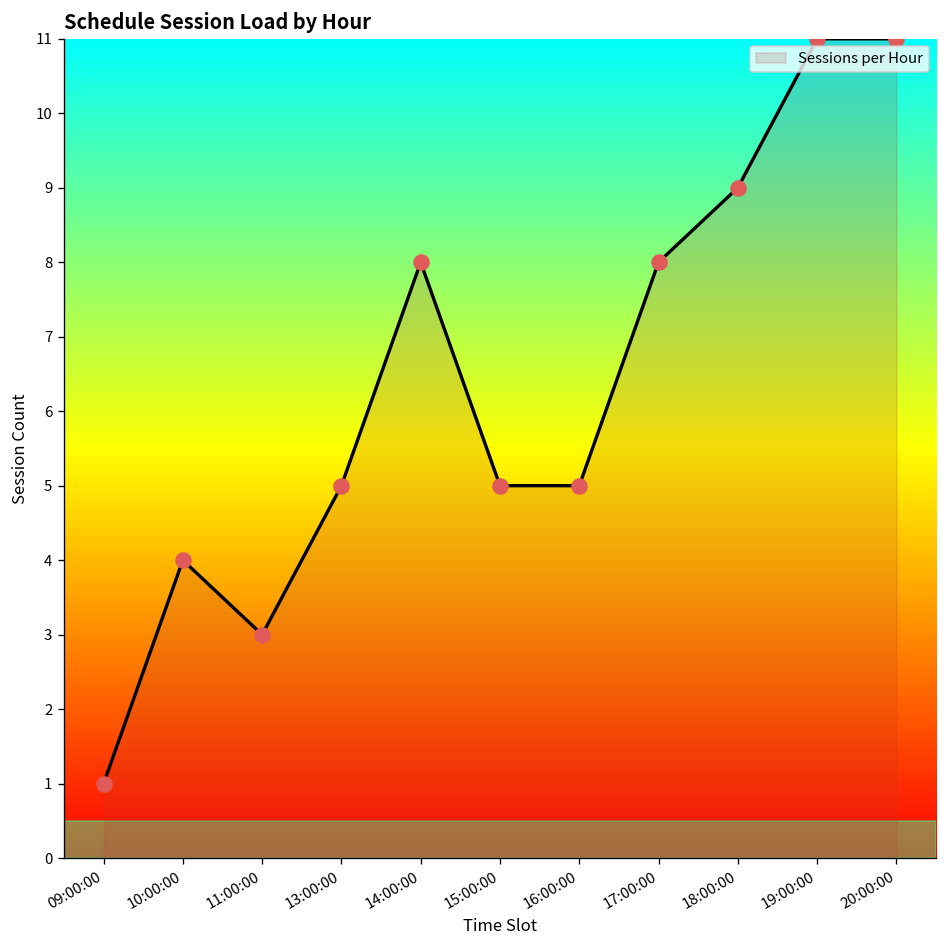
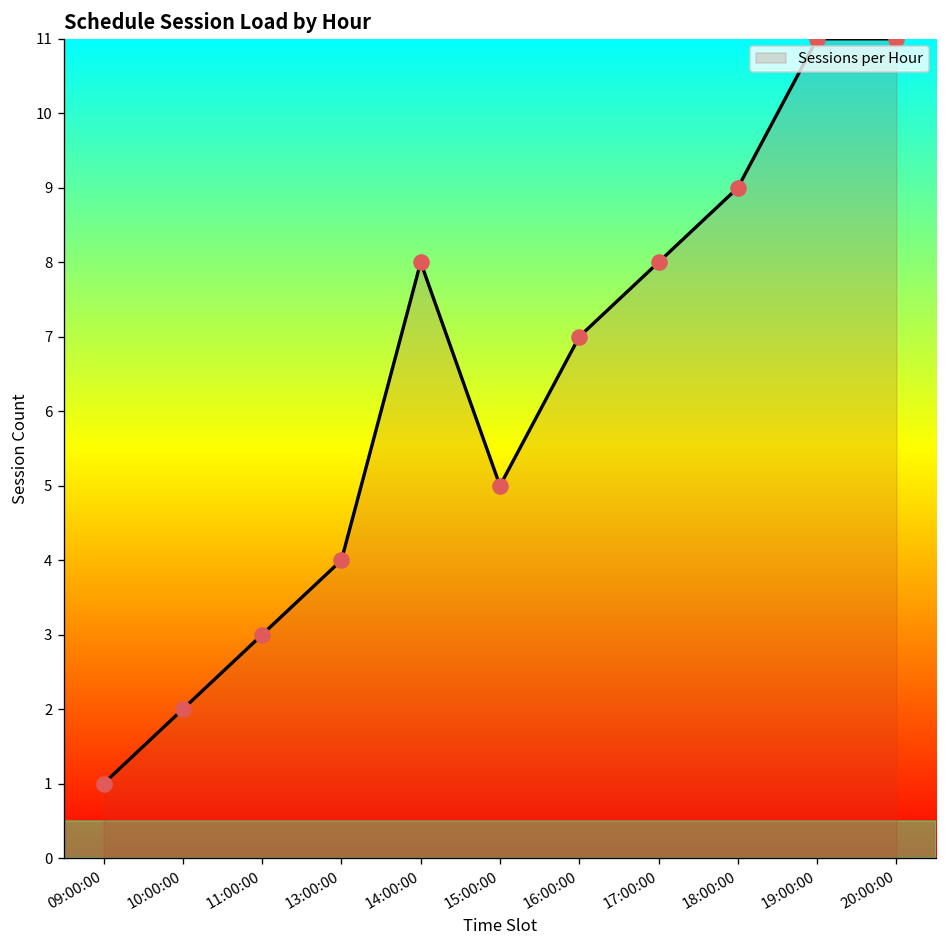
  {
    "09:00:00": 1,
-   "10:00:00": 4,
+   "10:00:00": 2,
    "11:00:00": 3,
-   "13:00:00": 5,
+   "13:00:00": 4,
    "14:00:00": 8,
    "15:00:00": 5,
-   "16:00:00": 5,
+   "16:00:00": 7,
    "17:00:00": 8,
    "18:00:00": 9,
    "19:00:00": 11,
    "20:00:00": 11
  }
